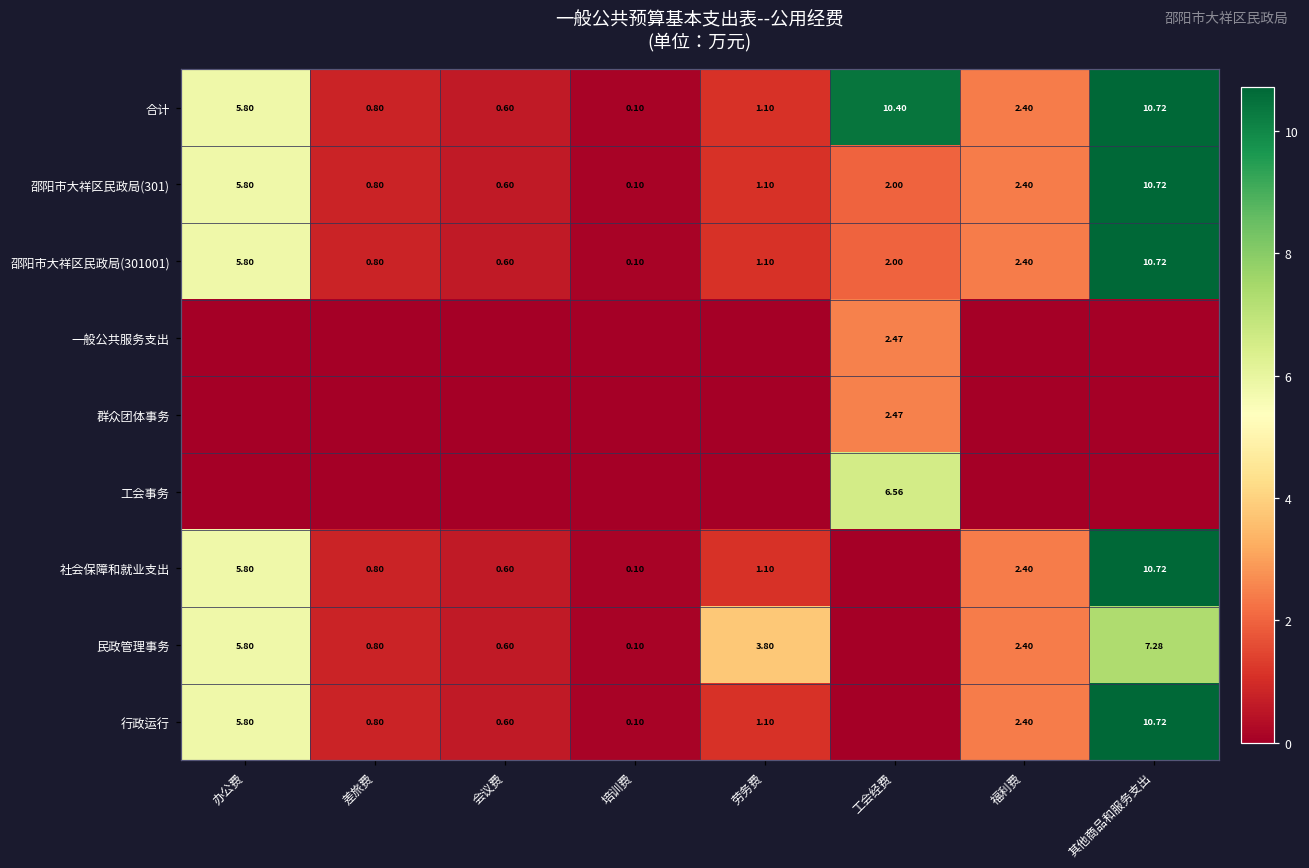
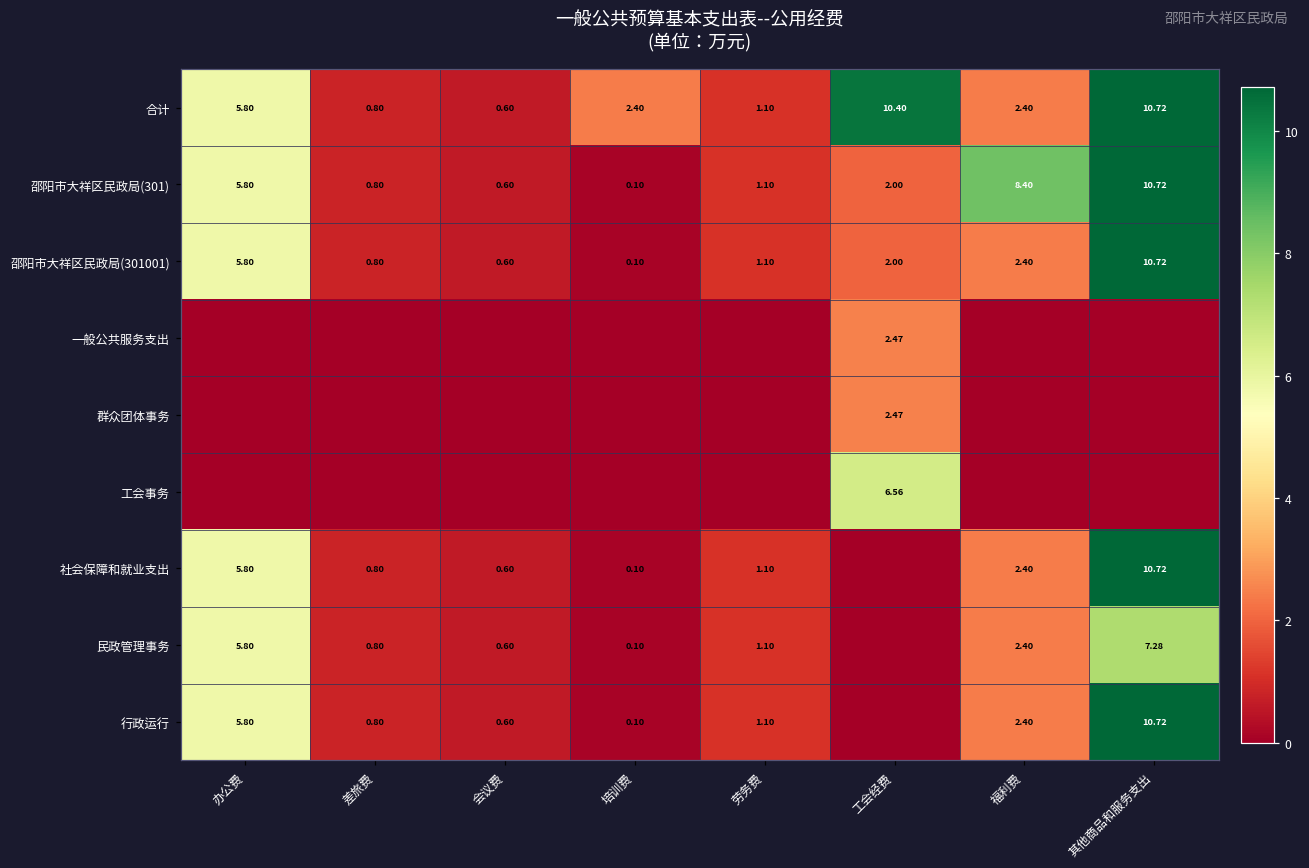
  {
    "合计": {
      "办公费": 5.80,
      "差旅费": 0.80,
      "会议费": 0.60,
-     "培训费": 0.10,
+     "培训费": 2.40,
      "劳务费": 1.10,
      "工会经费": 10.40,
      "福利费": 2.40,
      "其他商品和服务支出": 10.72
    },
    "邵阳市大祥区民政局(301)": {
      "办公费": 5.80,
      "差旅费": 0.80,
      "会议费": 0.60,
      "培训费": 0.10,
      "劳务费": 1.10,
      "工会经费": 2.00,
-     "福利费": 2.40,
+     "福利费": 8.40,
      "其他商品和服务支出": 10.72
    },
    "邵阳市大祥区民政局(301001)": {
      "办公费": 5.80,
      "差旅费": 0.80,
      "会议费": 0.60,
      "培训费": 0.10,
      "劳务费": 1.10,
      "工会经费": 2.00,
      "福利费": 2.40,
      "其他商品和服务支出": 10.72
    },
    "一般公共服务支出": {
      "工会经费": 2.47
    },
    "群众团体事务": {
      "工会经费": 2.47
    },
    "工会事务": {
      "工会经费": 6.56
    },
    "社会保障和就业支出": {
      "办公费": 5.80,
      "差旅费": 0.80,
      "会议费": 0.60,
      "培训费": 0.10,
      "劳务费": 1.10,
      "福利费": 2.40,
      "其他商品和服务支出": 10.72
    },
    "民政管理事务": {
      "办公费": 5.80,
      "差旅费": 0.80,
      "会议费": 0.60,
      "培训费": 0.10,
-     "劳务费": 3.80,
+     "劳务费": 1.10,
      "福利费": 2.40,
      "其他商品和服务支出": 7.28
    },
    "行政运行": {
      "办公费": 5.80,
      "差旅费": 0.80,
      "会议费": 0.60,
      "培训费": 0.10,
      "劳务费": 1.10,
      "福利费": 2.40,
      "其他商品和服务支出": 10.72
    }
  }
